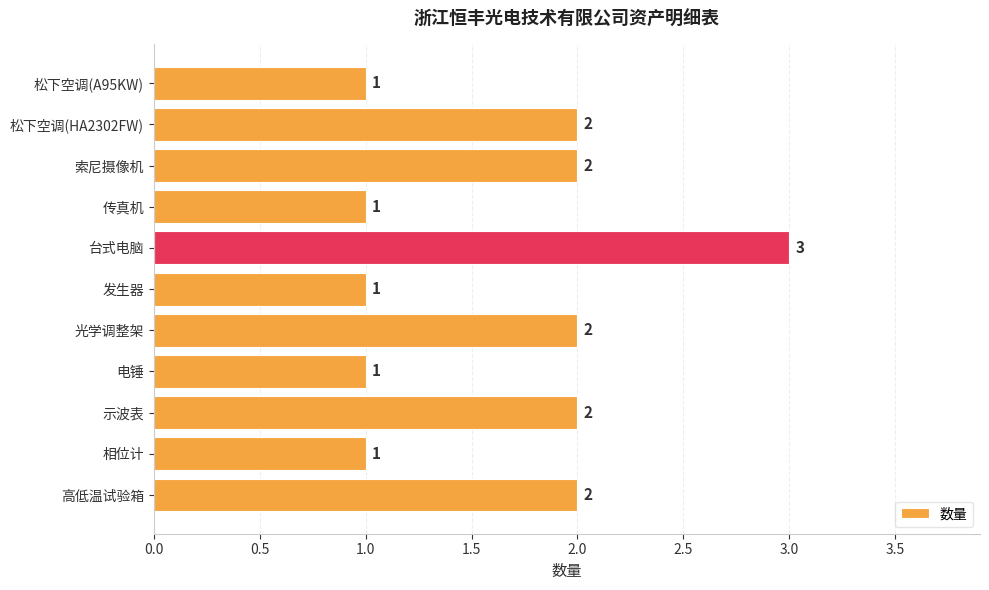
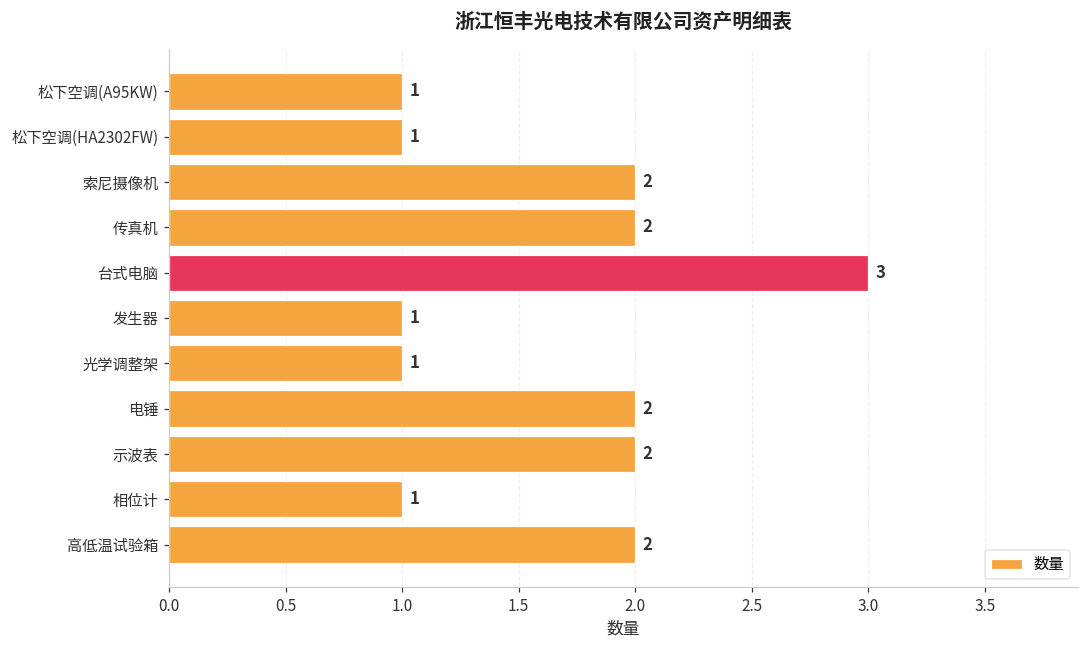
  {
    "松下空调(A95KW)": 1,
-   "松下空调(HA2302FW)": 2,
+   "松下空调(HA2302FW)": 1,
    "索尼摄像机": 2,
-   "传真机": 1,
+   "传真机": 2,
    "台式电脑": 3,
    "发生器": 1,
-   "光学调整架": 2,
-   "电锤": 1,
+   "光学调整架": 1,
+   "电锤": 2,
    "示波表": 2,
    "相位计": 1,
    "高低温试验箱": 2
  }
